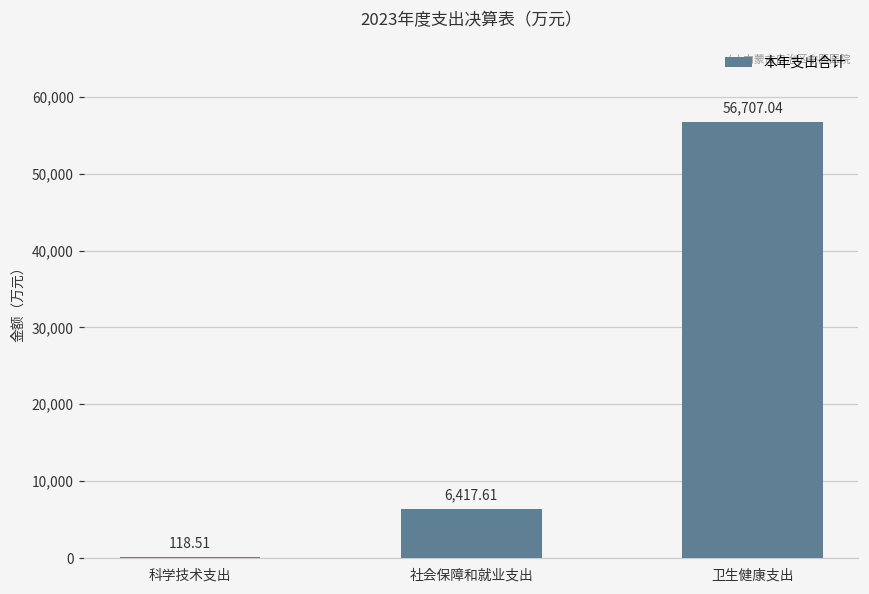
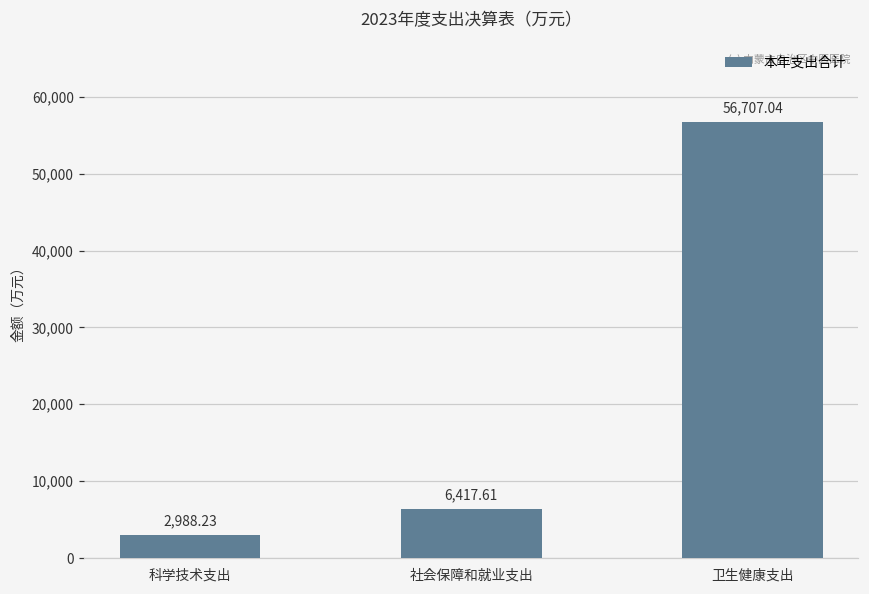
  {
-   "科学技术支出": "118.51",
+   "科学技术支出": "2,988.23",
    "社会保障和就业支出": "6,417.61",
    "卫生健康支出": "56,707.04"
  }
